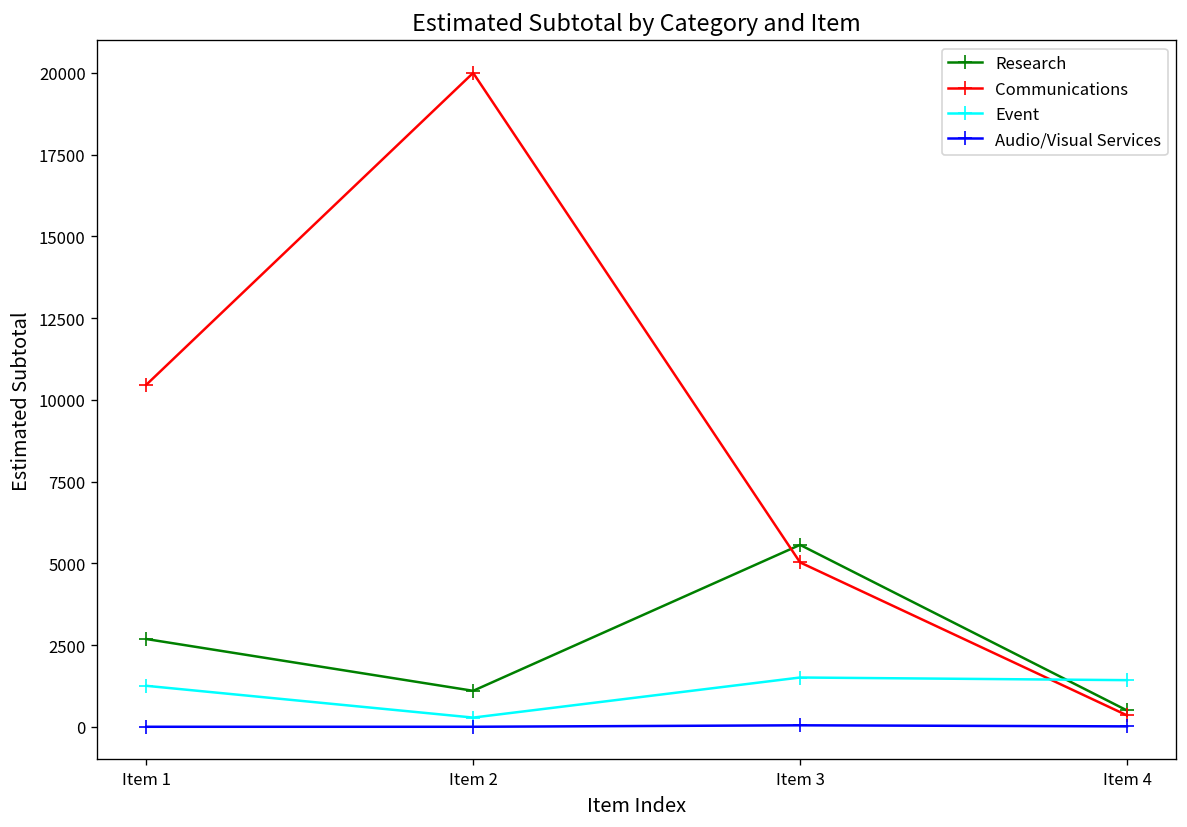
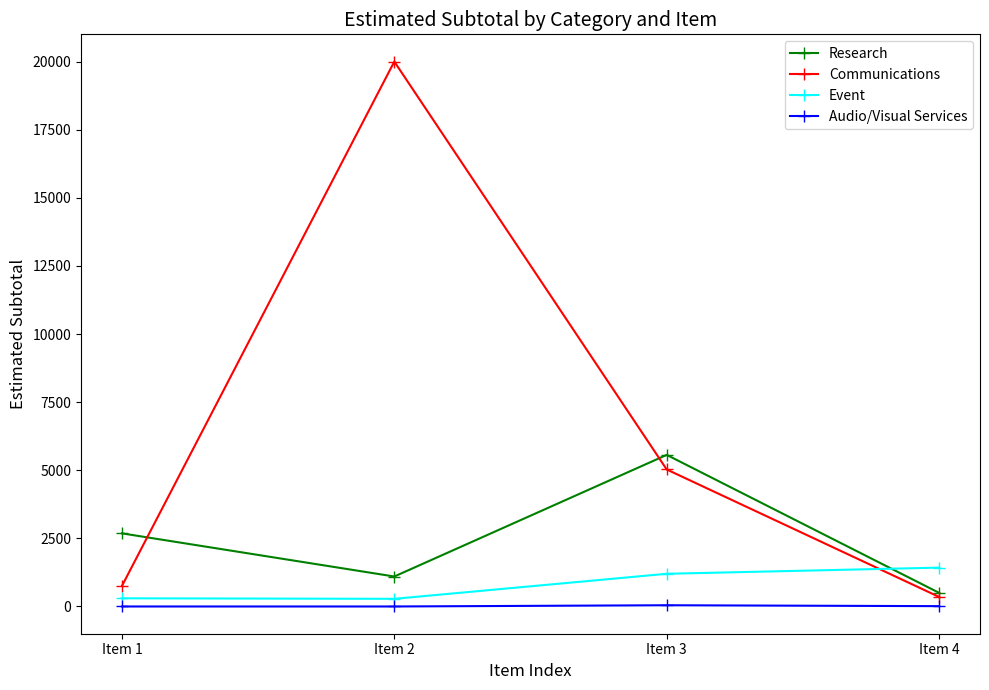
  {
    "Research": {
      "Item 1": 2700,
      "Item 2": 1100,
      "Item 3": 5600,
      "Item 4": 500
    },
    "Communications": {
-     "Item 1": 10500,
+     "Item 1": 800,
      "Item 2": 20000,
      "Item 3": 5000,
      "Item 4": 400
    },
    "Event": {
-     "Item 1": 1300,
+     "Item 1": 300,
      "Item 2": 300,
-     "Item 3": 1500,
+     "Item 3": 1200,
      "Item 4": 1400
    },
    "Audio/Visual Services": {
      "Item 1": 0,
      "Item 2": 0,
      "Item 3": 0,
      "Item 4": 0
    }
  }
